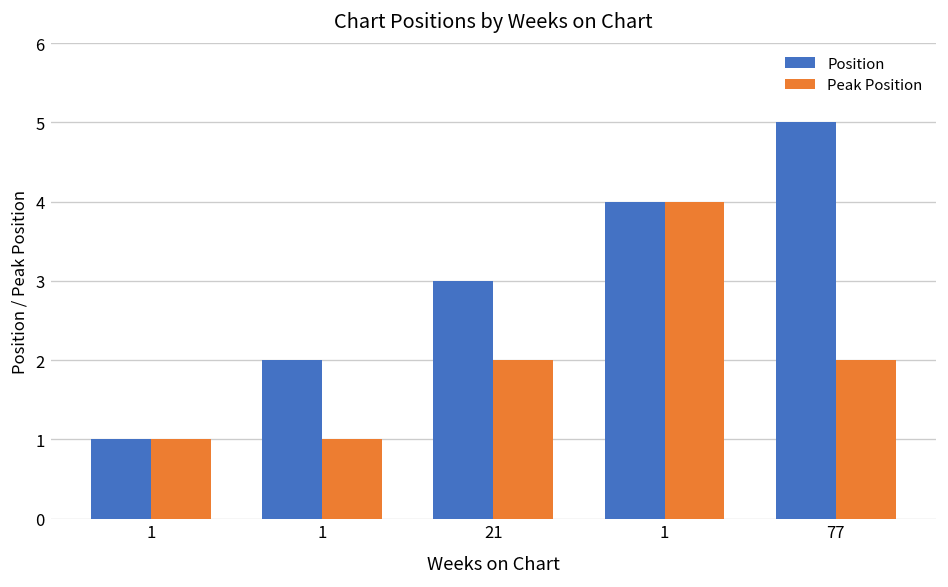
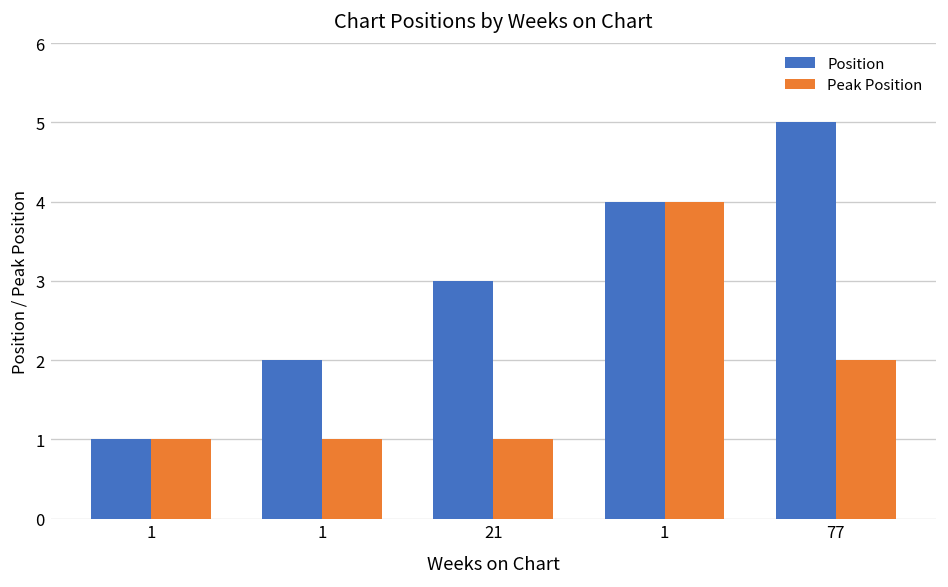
  {
    "Position": {
      "21": 3,
      "77": 5
    },
    "Peak Position": {
-     "21": 2,
+     "21": 1,
      "77": 2
    }
  }
